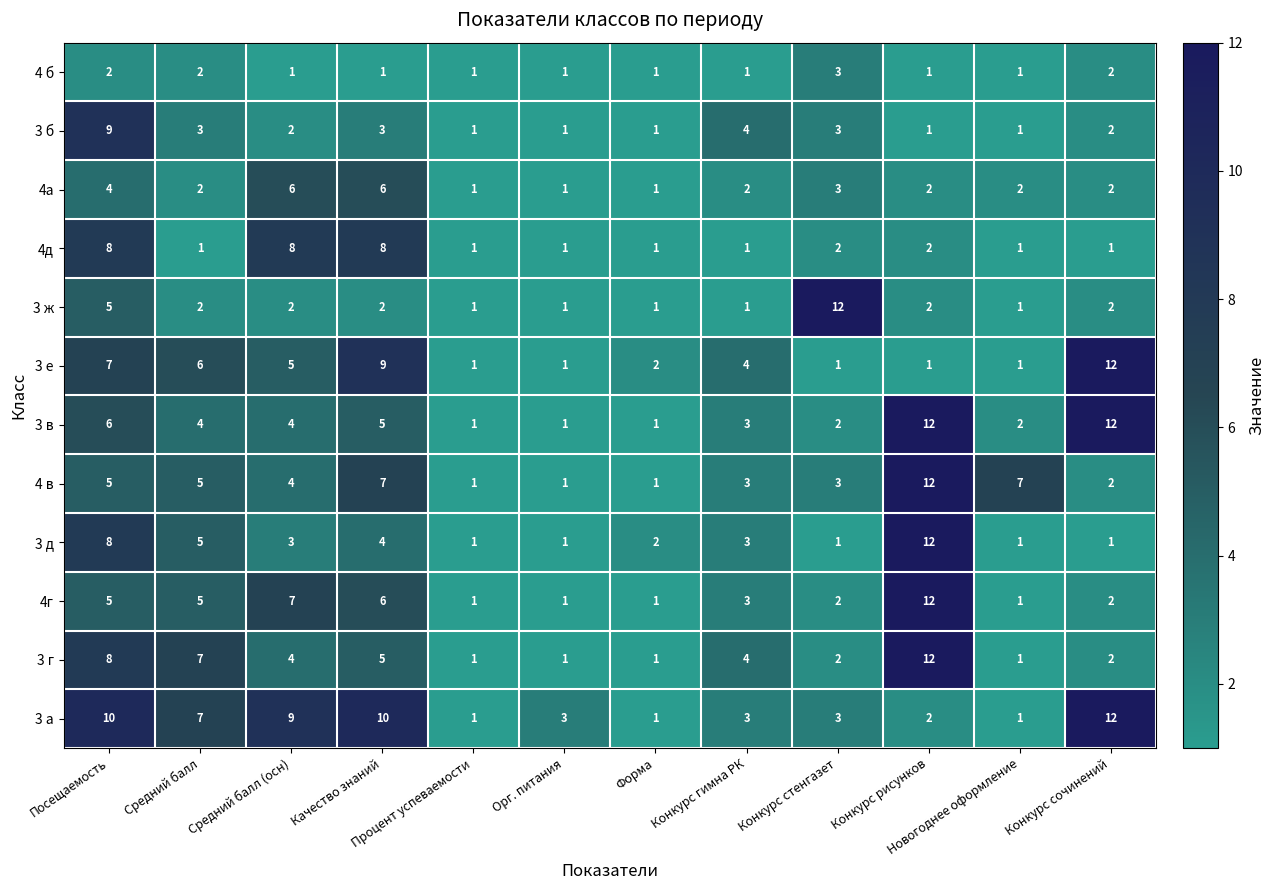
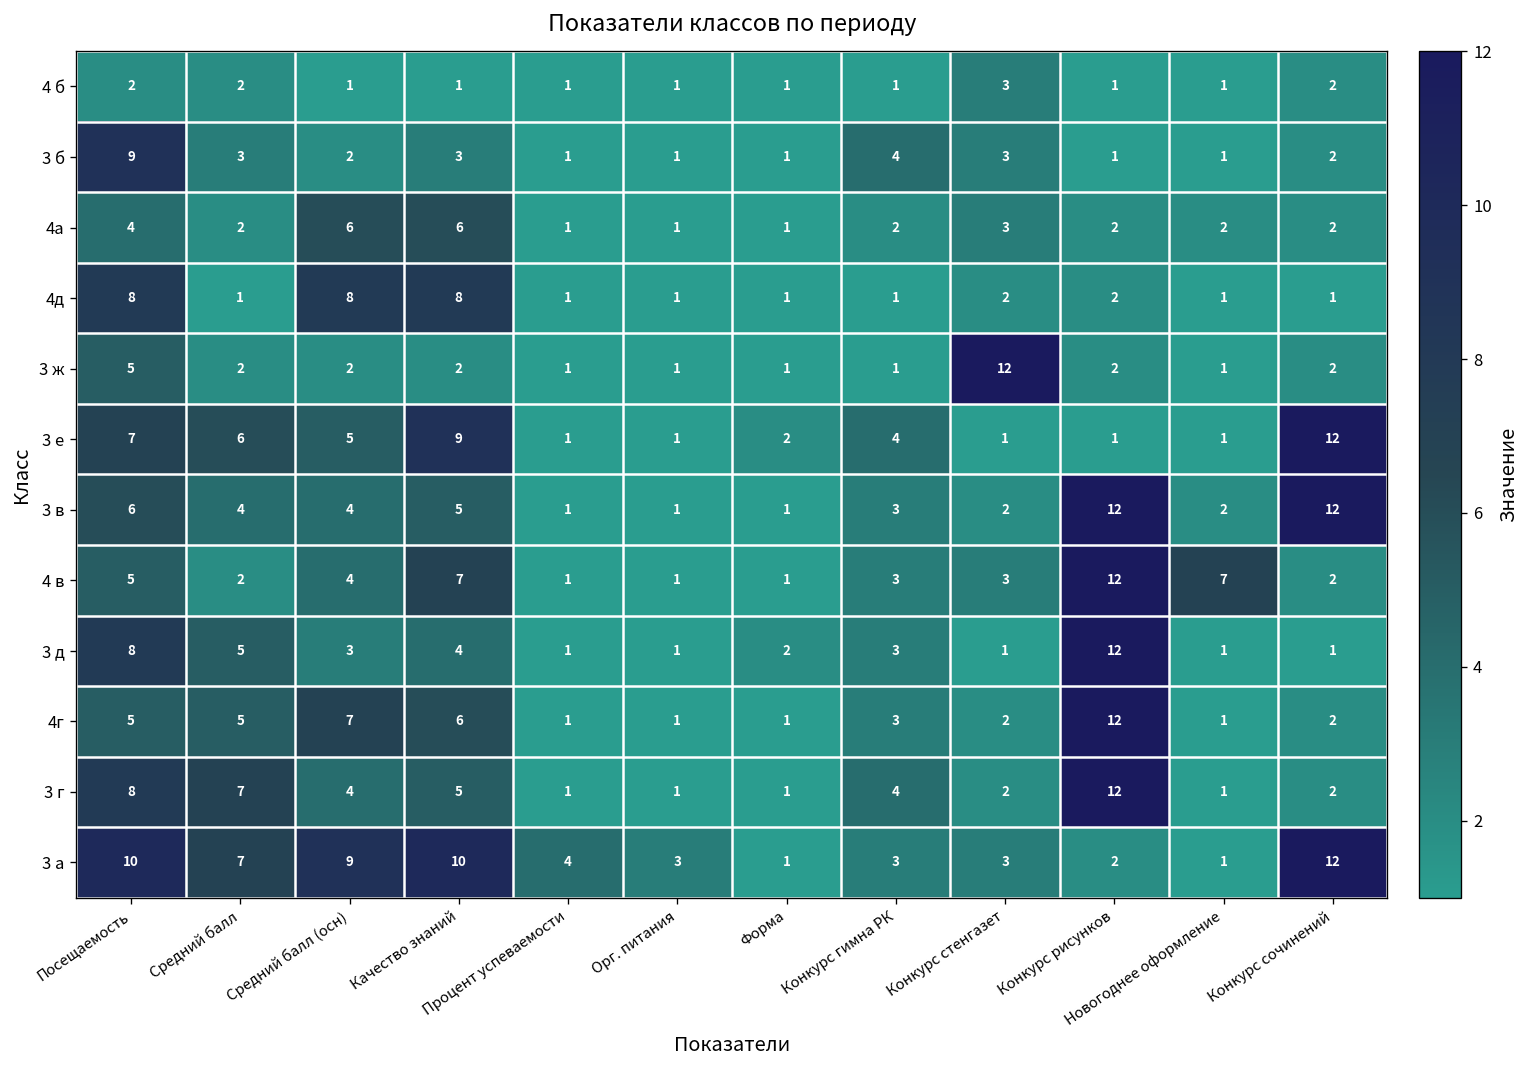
  {
    "4 б": {
      "Посещаемость": 2,
      "Средний балл": 2,
      "Средний балл (осн)": 1,
      "Качество знаний": 1,
      "Процент успеваемости": 1,
      "Орг. питания": 1,
      "Форма": 1,
      "Конкурс гимна РК": 1,
      "Конкурс стенгазет": 3,
      "Конкурс рисунков": 1,
      "Новогоднее оформление": 1,
      "Конкурс сочинений": 2
    },
    "3 б": {
      "Посещаемость": 9,
      "Средний балл": 3,
      "Средний балл (осн)": 2,
      "Качество знаний": 3,
      "Процент успеваемости": 1,
      "Орг. питания": 1,
      "Форма": 1,
      "Конкурс гимна РК": 4,
      "Конкурс стенгазет": 3,
      "Конкурс рисунков": 1,
      "Новогоднее оформление": 1,
      "Конкурс сочинений": 2
    },
    "4а": {
      "Посещаемость": 4,
      "Средний балл": 2,
      "Средний балл (осн)": 6,
      "Качество знаний": 6,
      "Процент успеваемости": 1,
      "Орг. питания": 1,
      "Форма": 1,
      "Конкурс гимна РК": 2,
      "Конкурс стенгазет": 3,
      "Конкурс рисунков": 2,
      "Новогоднее оформление": 2,
      "Конкурс сочинений": 2
    },
    "4д": {
      "Посещаемость": 8,
      "Средний балл": 1,
      "Средний балл (осн)": 8,
      "Качество знаний": 8,
      "Процент успеваемости": 1,
      "Орг. питания": 1,
      "Форма": 1,
      "Конкурс гимна РК": 1,
      "Конкурс стенгазет": 2,
      "Конкурс рисунков": 2,
      "Новогоднее оформление": 1,
      "Конкурс сочинений": 1
    },
    "3 ж": {
      "Посещаемость": 5,
      "Средний балл": 2,
      "Средний балл (осн)": 2,
      "Качество знаний": 2,
      "Процент успеваемости": 1,
      "Орг. питания": 1,
      "Форма": 1,
      "Конкурс гимна РК": 1,
      "Конкурс стенгазет": 12,
      "Конкурс рисунков": 2,
      "Новогоднее оформление": 1,
      "Конкурс сочинений": 2
    },
    "3 е": {
      "Посещаемость": 7,
      "Средний балл": 6,
      "Средний балл (осн)": 5,
      "Качество знаний": 9,
      "Процент успеваемости": 1,
      "Орг. питания": 1,
      "Форма": 2,
      "Конкурс гимна РК": 4,
      "Конкурс стенгазет": 1,
      "Конкурс рисунков": 1,
      "Новогоднее оформление": 1,
      "Конкурс сочинений": 12
    },
    "3 в": {
      "Посещаемость": 6,
      "Средний балл": 4,
      "Средний балл (осн)": 4,
      "Качество знаний": 5,
      "Процент успеваемости": 1,
      "Орг. питания": 1,
      "Форма": 1,
      "Конкурс гимна РК": 3,
      "Конкурс стенгазет": 2,
      "Конкурс рисунков": 12,
      "Новогоднее оформление": 2,
      "Конкурс сочинений": 12
    },
    "4 в": {
      "Посещаемость": 5,
-     "Средний балл": 5,
+     "Средний балл": 2,
      "Средний балл (осн)": 4,
      "Качество знаний": 7,
      "Процент успеваемости": 1,
      "Орг. питания": 1,
      "Форма": 1,
      "Конкурс гимна РК": 3,
      "Конкурс стенгазет": 3,
      "Конкурс рисунков": 12,
      "Новогоднее оформление": 7,
      "Конкурс сочинений": 2
    },
    "3 д": {
      "Посещаемость": 8,
      "Средний балл": 5,
      "Средний балл (осн)": 3,
      "Качество знаний": 4,
      "Процент успеваемости": 1,
      "Орг. питания": 1,
      "Форма": 2,
      "Конкурс гимна РК": 3,
      "Конкурс стенгазет": 1,
      "Конкурс рисунков": 12,
      "Новогоднее оформление": 1,
      "Конкурс сочинений": 1
    },
    "4г": {
      "Посещаемость": 5,
      "Средний балл": 5,
      "Средний балл (осн)": 7,
      "Качество знаний": 6,
      "Процент успеваемости": 1,
      "Орг. питания": 1,
      "Форма": 1,
      "Конкурс гимна РК": 3,
      "Конкурс стенгазет": 2,
      "Конкурс рисунков": 12,
      "Новогоднее оформление": 1,
      "Конкурс сочинений": 2
    },
    "3 г": {
      "Посещаемость": 8,
      "Средний балл": 7,
      "Средний балл (осн)": 4,
      "Качество знаний": 5,
      "Процент успеваемости": 1,
      "Орг. питания": 1,
      "Форма": 1,
      "Конкурс гимна РК": 4,
      "Конкурс стенгазет": 2,
      "Конкурс рисунков": 12,
      "Новогоднее оформление": 1,
      "Конкурс сочинений": 2
    },
    "3 а": {
      "Посещаемость": 10,
      "Средний балл": 7,
      "Средний балл (осн)": 9,
      "Качество знаний": 10,
-     "Процент успеваемости": 1,
+     "Процент успеваемости": 4,
      "Орг. питания": 3,
      "Форма": 1,
      "Конкурс гимна РК": 3,
      "Конкурс стенгазет": 3,
      "Конкурс рисунков": 2,
      "Новогоднее оформление": 1,
      "Конкурс сочинений": 12
    }
  }
